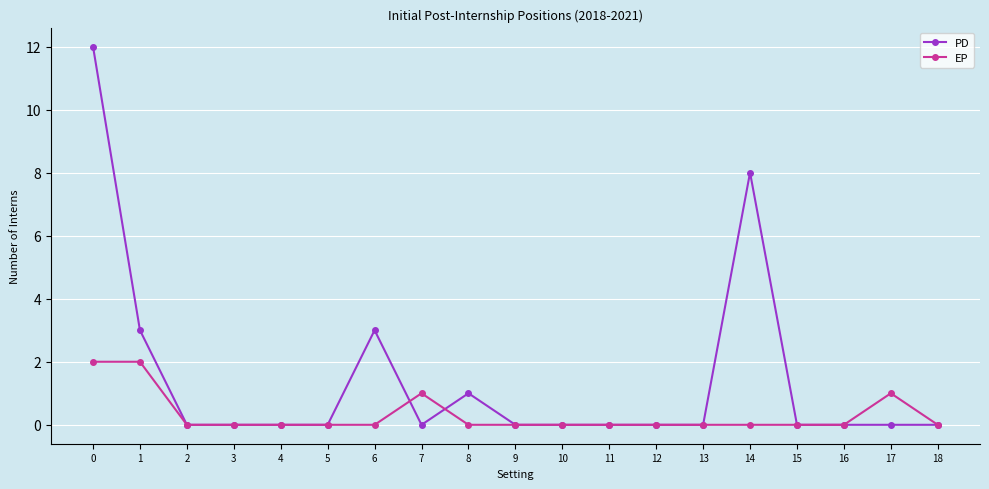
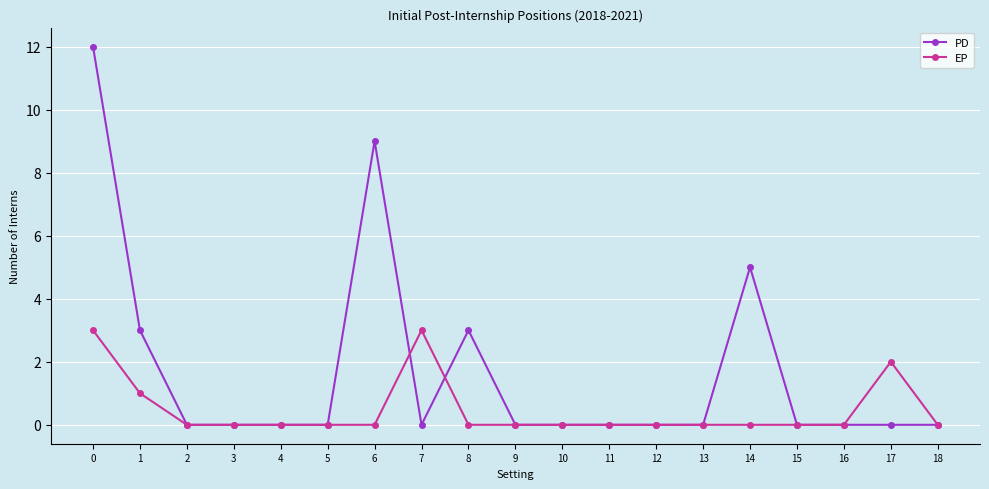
  {
    "PD": {
      "0": 12,
      "1": 3,
-     "6": 3,
+     "6": 9,
      "7": 0,
-     "8": 1,
-     "14": 8,
+     "8": 3,
+     "14": 5,
      "17": 0
    },
    "EP": {
-     "0": 2,
-     "1": 2,
+     "0": 3,
+     "1": 1,
      "6": 0,
-     "7": 1,
+     "7": 3,
      "8": 0,
      "14": 0,
-     "17": 1
+     "17": 2
    }
  }
